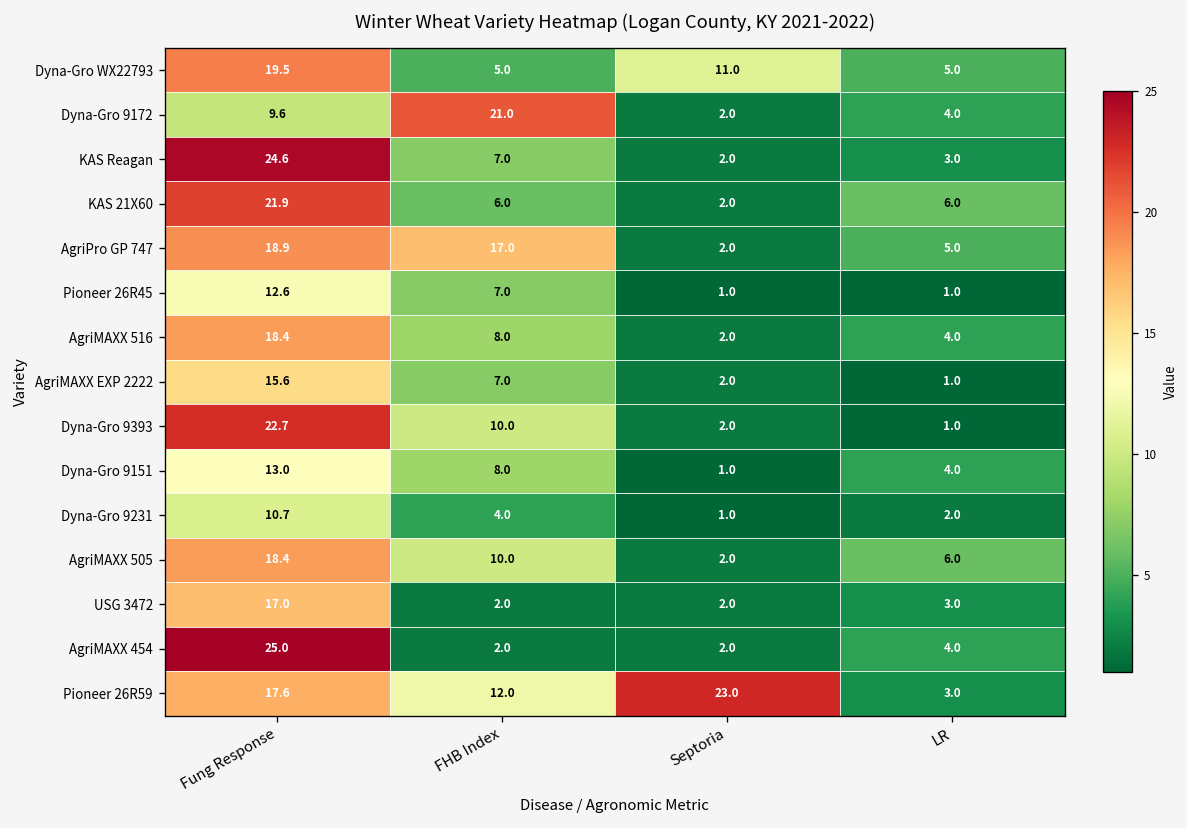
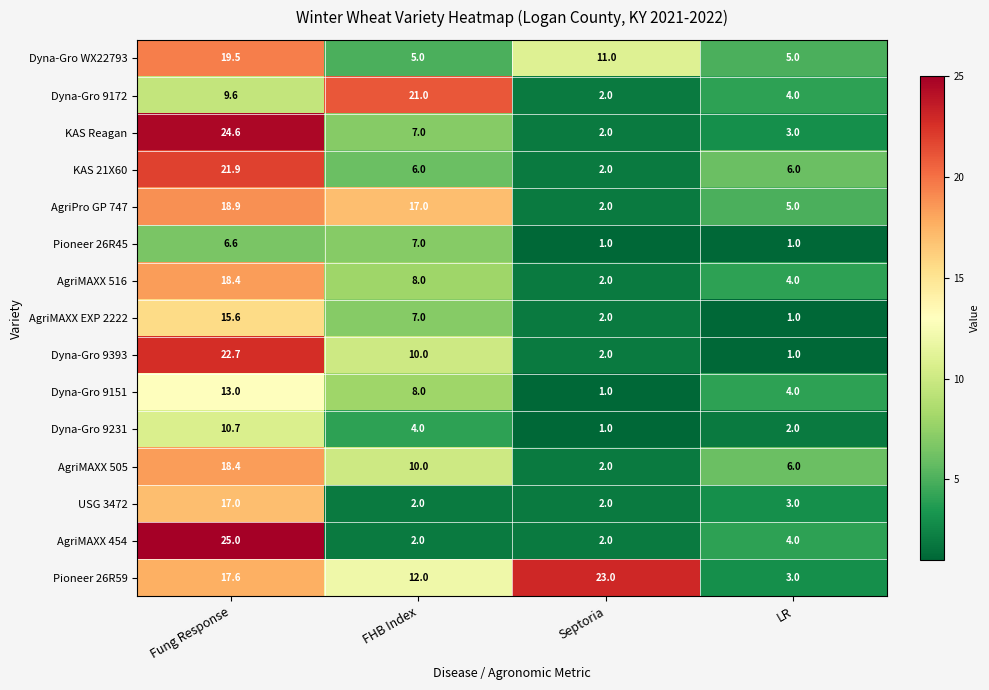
  {
    "Dyna-Gro WX22793": {
      "Fung Response": 19.5,
      "FHB Index": 5.0,
      "Septoria": 11.0,
      "LR": 5.0
    },
    "Dyna-Gro 9172": {
      "Fung Response": 9.6,
      "FHB Index": 21.0,
      "Septoria": 2.0,
      "LR": 4.0
    },
    "KAS Reagan": {
      "Fung Response": 24.6,
      "FHB Index": 7.0,
      "Septoria": 2.0,
      "LR": 3.0
    },
    "KAS 21X60": {
      "Fung Response": 21.9,
      "FHB Index": 6.0,
      "Septoria": 2.0,
      "LR": 6.0
    },
    "AgriPro GP 747": {
      "Fung Response": 18.9,
      "FHB Index": 17.0,
      "Septoria": 2.0,
      "LR": 5.0
    },
    "Pioneer 26R45": {
-     "Fung Response": 12.6,
+     "Fung Response": 6.6,
      "FHB Index": 7.0,
      "Septoria": 1.0,
      "LR": 1.0
    },
    "AgriMAXX 516": {
      "Fung Response": 18.4,
      "FHB Index": 8.0,
      "Septoria": 2.0,
      "LR": 4.0
    },
    "AgriMAXX EXP 2222": {
      "Fung Response": 15.6,
      "FHB Index": 7.0,
      "Septoria": 2.0,
      "LR": 1.0
    },
    "Dyna-Gro 9393": {
      "Fung Response": 22.7,
      "FHB Index": 10.0,
      "Septoria": 2.0,
      "LR": 1.0
    },
    "Dyna-Gro 9151": {
      "Fung Response": 13.0,
      "FHB Index": 8.0,
      "Septoria": 1.0,
      "LR": 4.0
    },
    "Dyna-Gro 9231": {
      "Fung Response": 10.7,
      "FHB Index": 4.0,
      "Septoria": 1.0,
      "LR": 2.0
    },
    "AgriMAXX 505": {
      "Fung Response": 18.4,
      "FHB Index": 10.0,
      "Septoria": 2.0,
      "LR": 6.0
    },
    "USG 3472": {
      "Fung Response": 17.0,
      "FHB Index": 2.0,
      "Septoria": 2.0,
      "LR": 3.0
    },
    "AgriMAXX 454": {
      "Fung Response": 25.0,
      "FHB Index": 2.0,
      "Septoria": 2.0,
      "LR": 4.0
    },
    "Pioneer 26R59": {
      "Fung Response": 17.6,
      "FHB Index": 12.0,
      "Septoria": 23.0,
      "LR": 3.0
    }
  }
